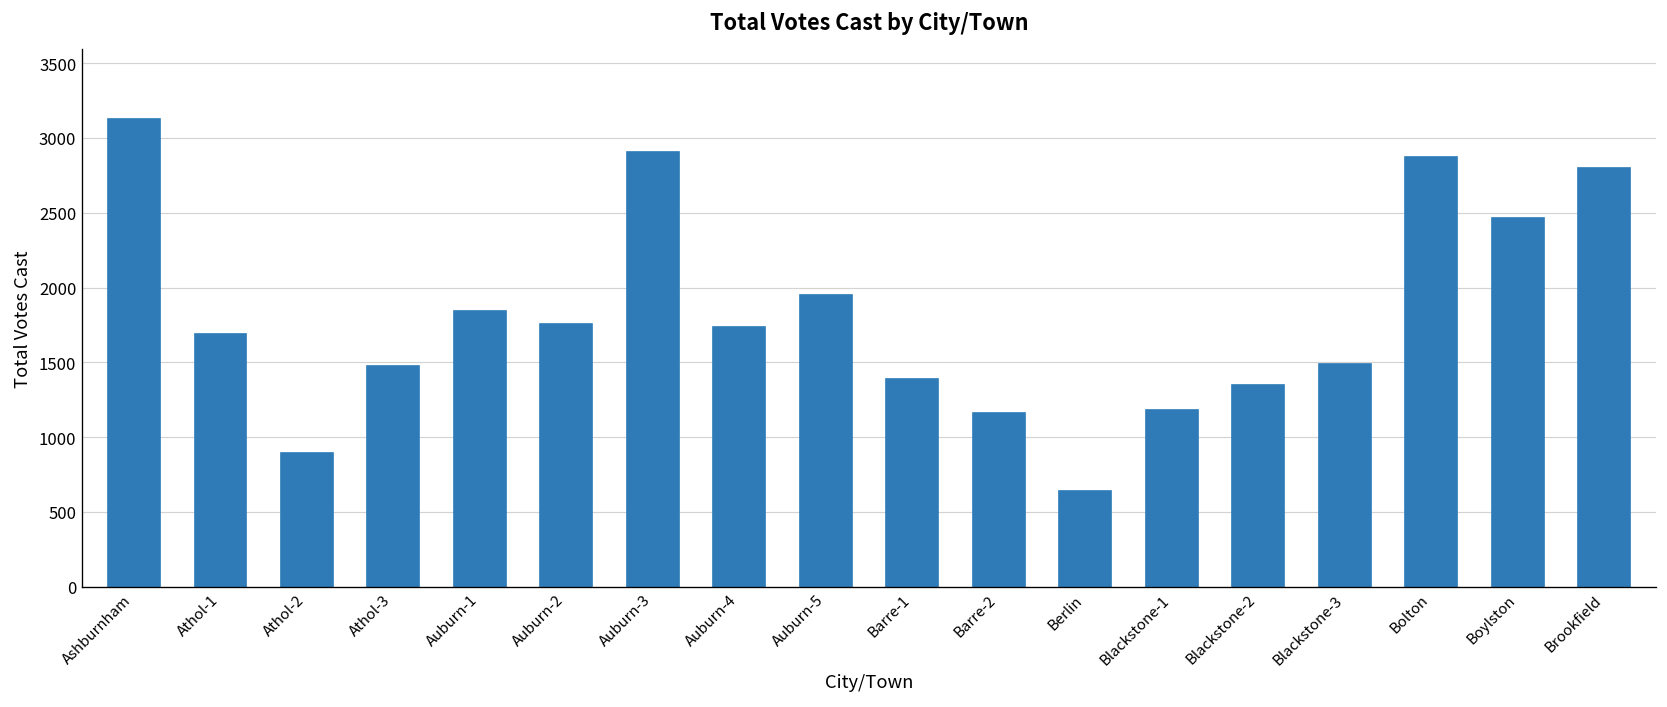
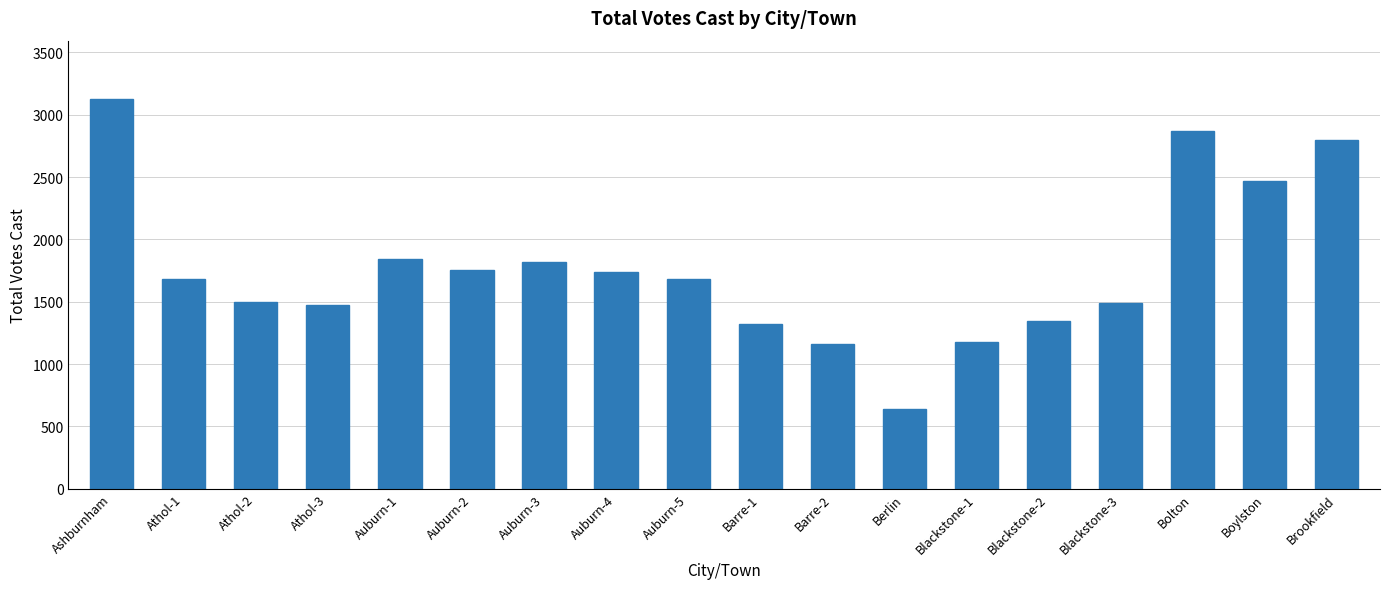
  {
    "Ashburnham": 3130,
    "Athol-1": 1690,
-   "Athol-2": 900,
+   "Athol-2": 1500,
    "Athol-3": 1480,
    "Auburn-1": 1840,
    "Auburn-2": 1760,
-   "Auburn-3": 2900,
+   "Auburn-3": 1820,
    "Auburn-4": 1740,
-   "Auburn-5": 1950,
-   "Barre-1": 1390,
+   "Auburn-5": 1690,
+   "Barre-1": 1320,
    "Barre-2": 1160,
    "Berlin": 640,
    "Blackstone-1": 1180,
    "Blackstone-2": 1350,
    "Blackstone-3": 1490,
    "Bolton": 2870,
    "Boylston": 2470,
    "Brookfield": 2800
  }
